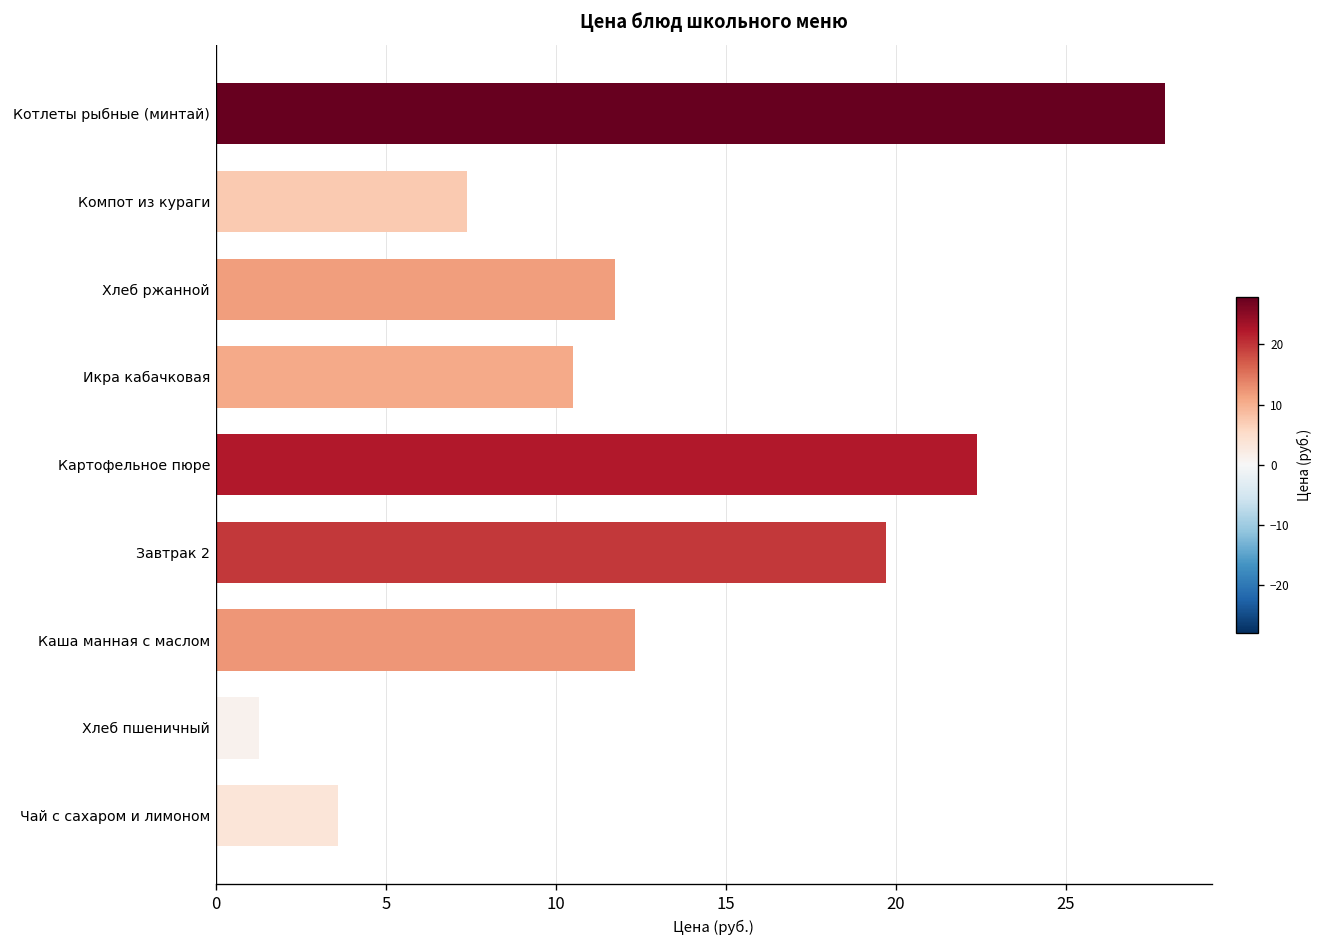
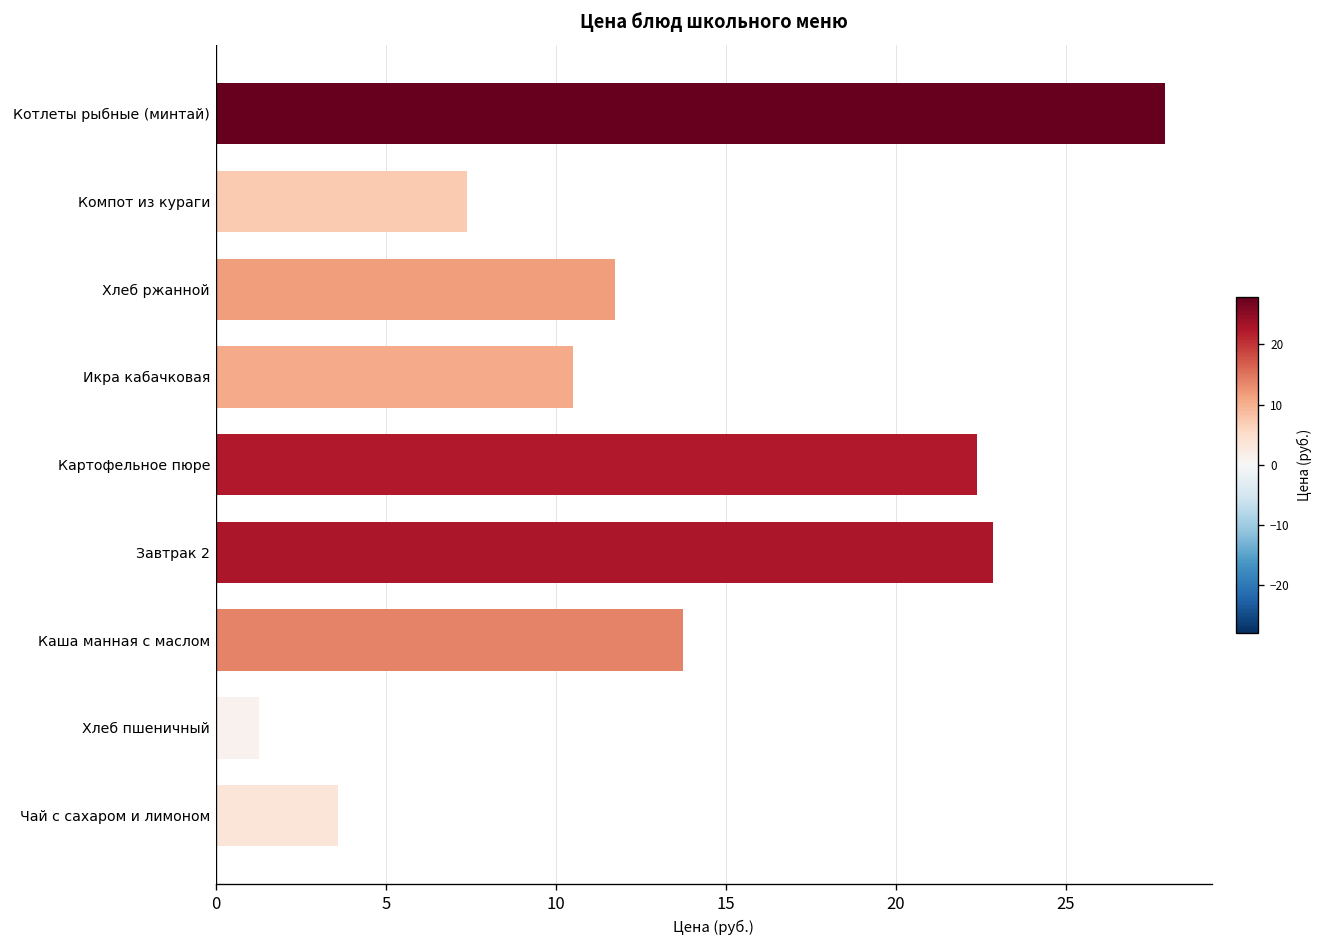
  {
    "Котлеты рыбные (минтай)": 27.9,
    "Компот из кураги": 7.4,
    "Хлеб ржанной": 11.7,
    "Икра кабачковая": 10.5,
    "Картофельное пюре": 22.4,
-   "Завтрак 2": 19.7,
-   "Каша манная с маслом": 12.3,
+   "Завтрак 2": 22.9,
+   "Каша манная с маслом": 13.8,
    "Хлеб пшеничный": 1.3,
    "Чай с сахаром и лимоном": 3.6
  }
